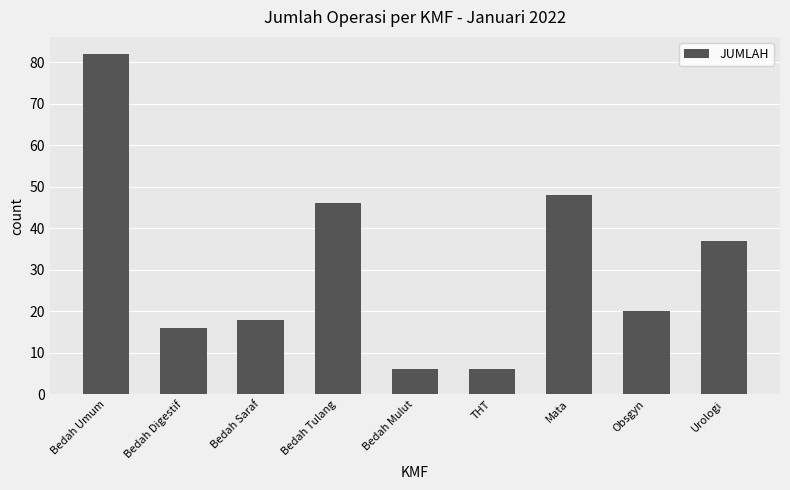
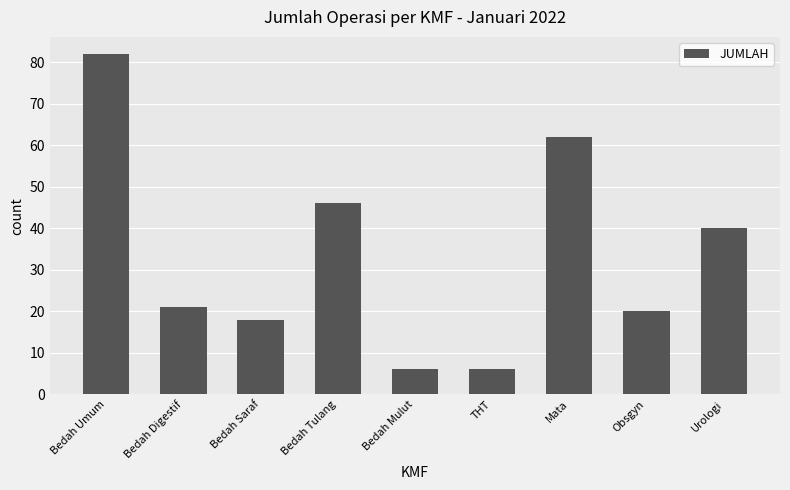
  {
    "Bedah Umum": 82,
-   "Bedah Digestif": 16,
+   "Bedah Digestif": 21,
    "Bedah Saraf": 18,
    "Bedah Tulang": 46,
    "Bedah Mulut": 6,
    "THT": 6,
-   "Mata": 48,
+   "Mata": 62,
    "Obsgyn": 20,
-   "Urologi": 37
+   "Urologi": 40
  }
